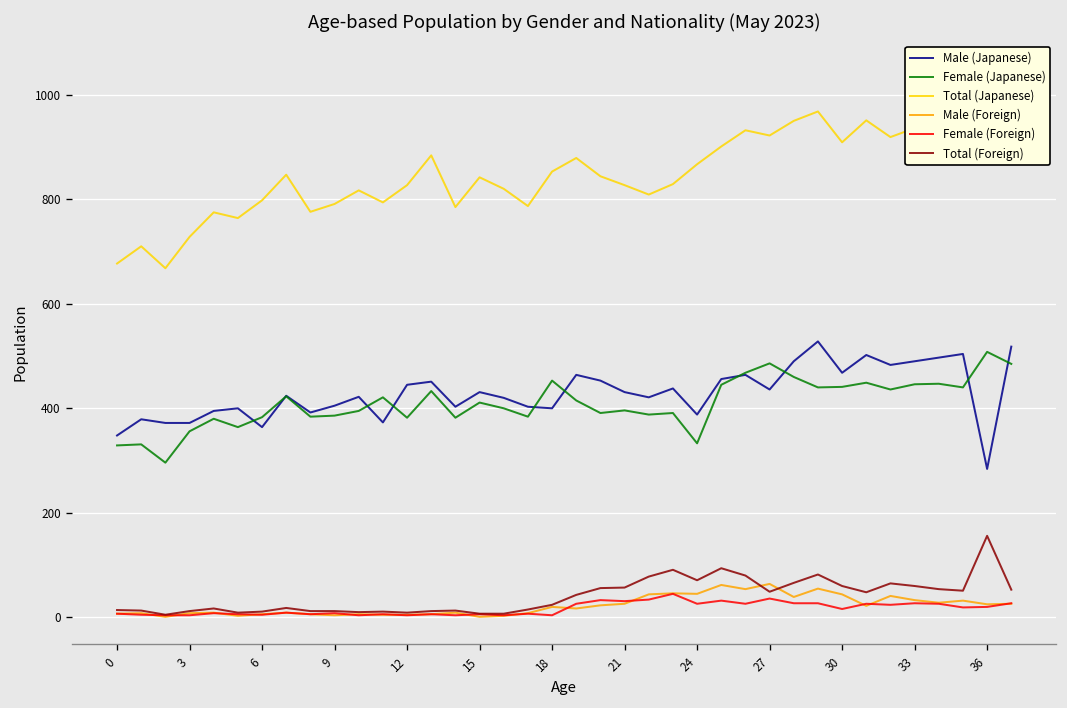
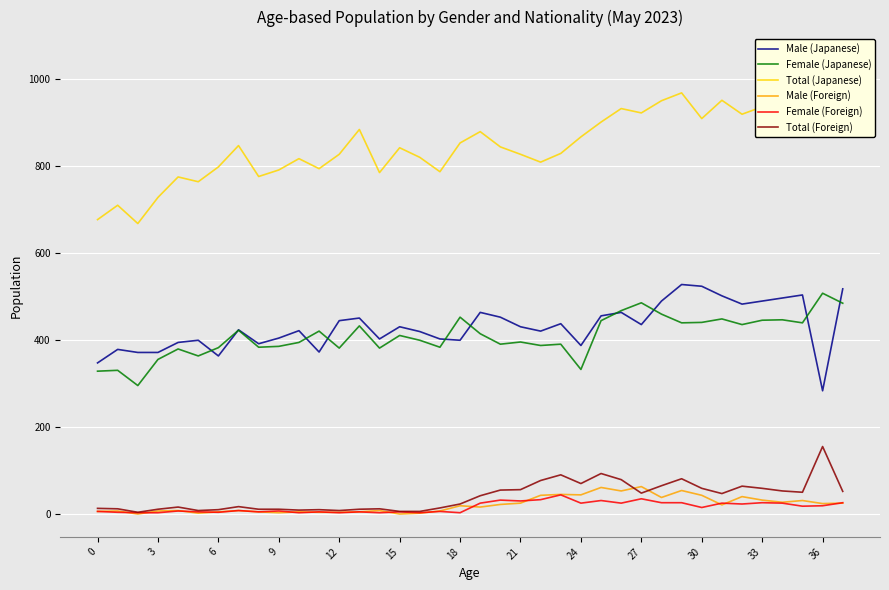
  {
    "Male (Japanese)": {
      "0": 350,
      "3": 370,
      "6": 360,
      "9": 410,
      "12": 450,
      "15": 430,
      "18": 400,
      "21": 430,
      "24": 390,
      "27": 440,
-     "30": 470,
+     "30": 520,
      "33": 490,
      "36": 280
    },
    "Female (Japanese)": {
      "0": 330,
      "3": 360,
      "6": 380,
      "9": 390,
      "12": 380,
      "15": 410,
      "18": 450,
      "21": 400,
      "24": 330,
      "27": 490,
      "30": 440,
      "33": 450,
      "36": 510
    },
    "Female (Foreign)": {
      "18": 0,
      "24": 30,
      "27": 40,
      "30": 20,
      "33": 30
    },
    "Total (Foreign)": {
      "0": 10,
      "21": 60,
      "24": 70,
      "27": 50,
      "30": 60,
      "33": 60,
      "36": 160
    }
  }
